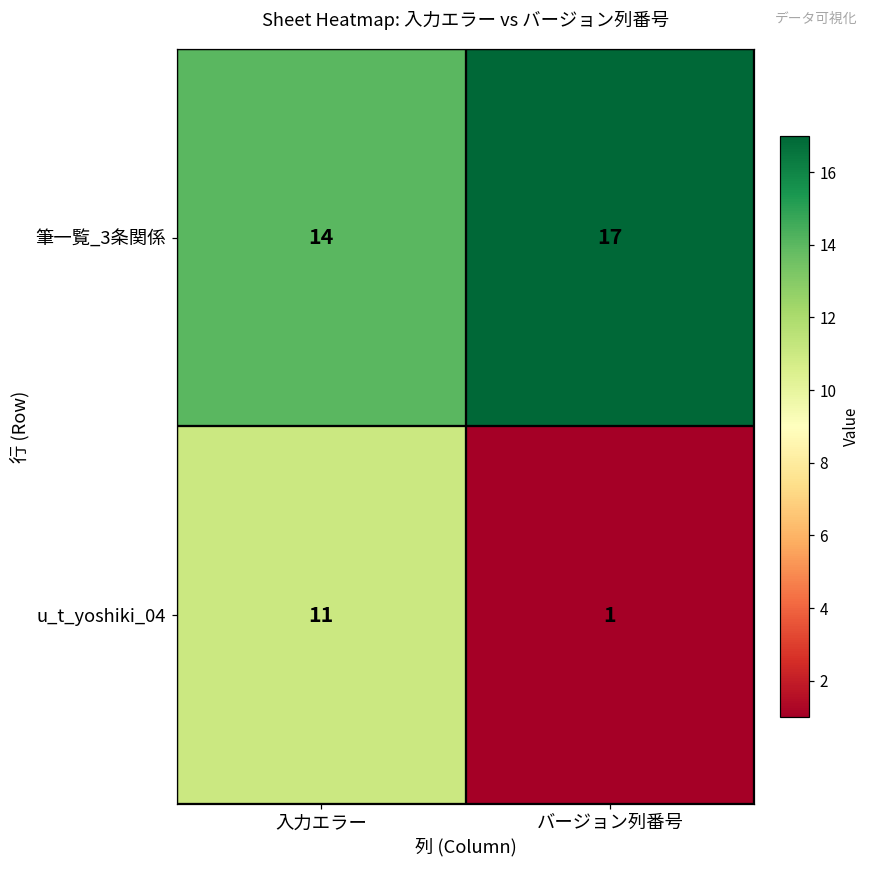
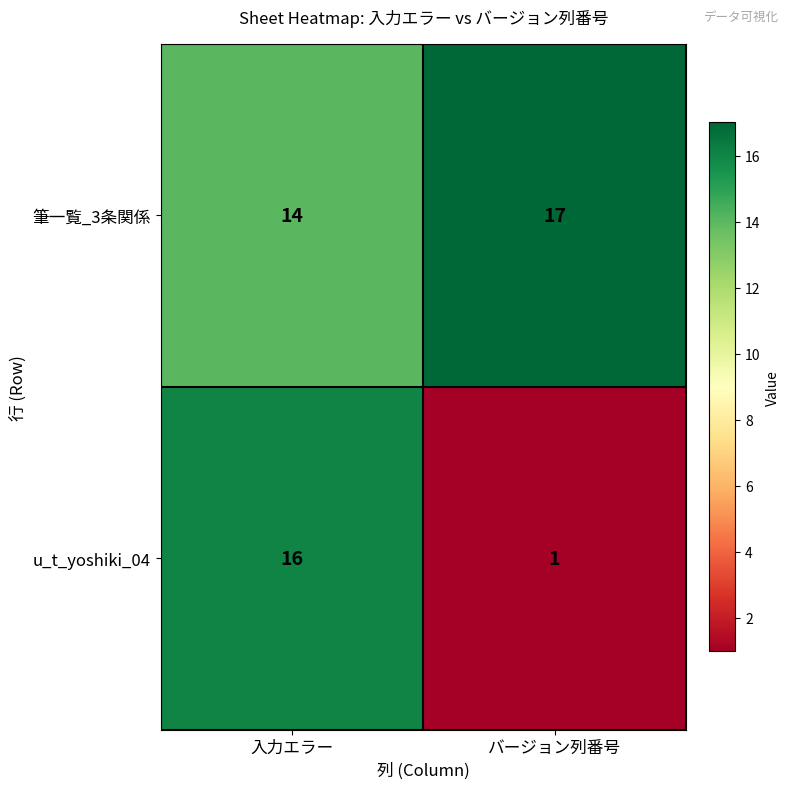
  {
    "筆一覧_3条関係": {
      "入力エラー": 14,
      "バージョン列番号": 17
    },
    "u_t_yoshiki_04": {
-     "入力エラー": 11,
+     "入力エラー": 16,
      "バージョン列番号": 1
    }
  }
